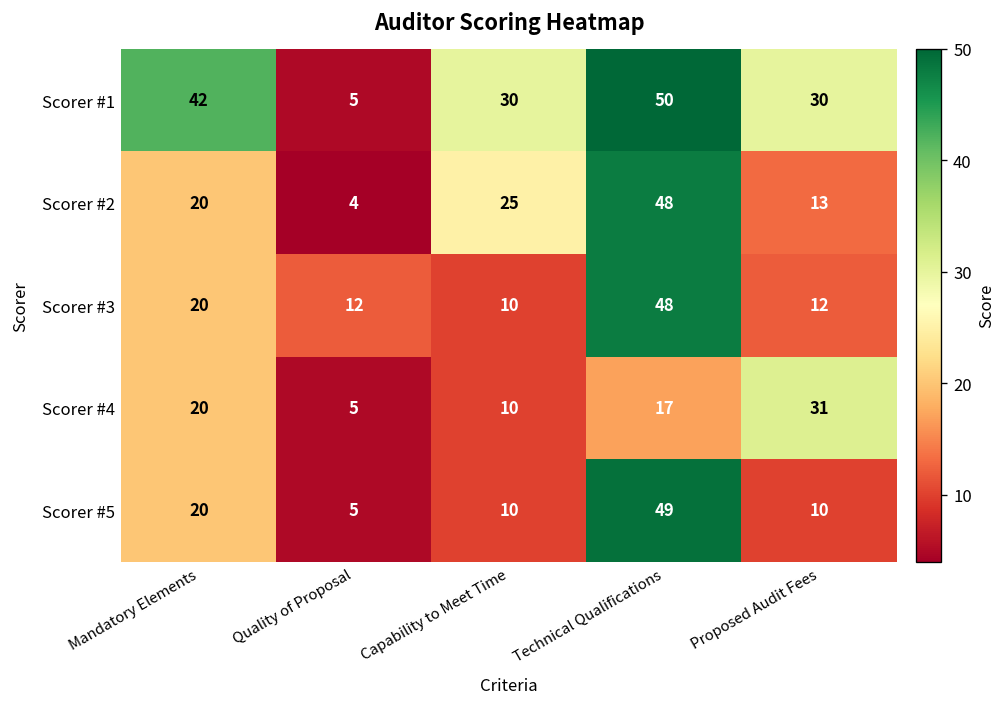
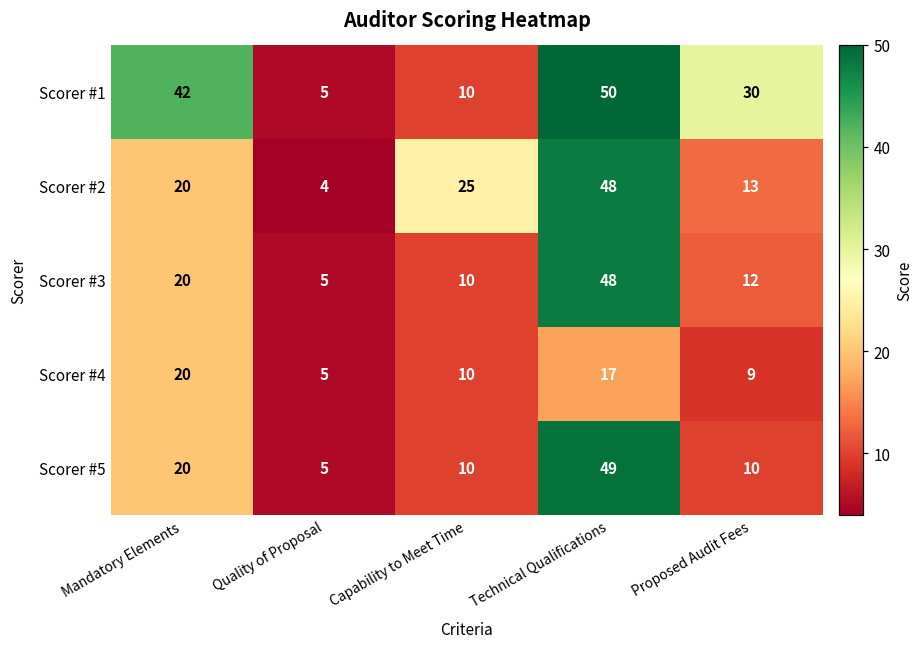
  {
    "Scorer #1": {
      "Mandatory Elements": 42,
      "Quality of Proposal": 5,
-     "Capability to Meet Time": 30,
+     "Capability to Meet Time": 10,
      "Technical Qualifications": 50,
      "Proposed Audit Fees": 30
    },
    "Scorer #2": {
      "Mandatory Elements": 20,
      "Quality of Proposal": 4,
      "Capability to Meet Time": 25,
      "Technical Qualifications": 48,
      "Proposed Audit Fees": 13
    },
    "Scorer #3": {
      "Mandatory Elements": 20,
-     "Quality of Proposal": 12,
+     "Quality of Proposal": 5,
      "Capability to Meet Time": 10,
      "Technical Qualifications": 48,
      "Proposed Audit Fees": 12
    },
    "Scorer #4": {
      "Mandatory Elements": 20,
      "Quality of Proposal": 5,
      "Capability to Meet Time": 10,
      "Technical Qualifications": 17,
-     "Proposed Audit Fees": 31
+     "Proposed Audit Fees": 9
    },
    "Scorer #5": {
      "Mandatory Elements": 20,
      "Quality of Proposal": 5,
      "Capability to Meet Time": 10,
      "Technical Qualifications": 49,
      "Proposed Audit Fees": 10
    }
  }
